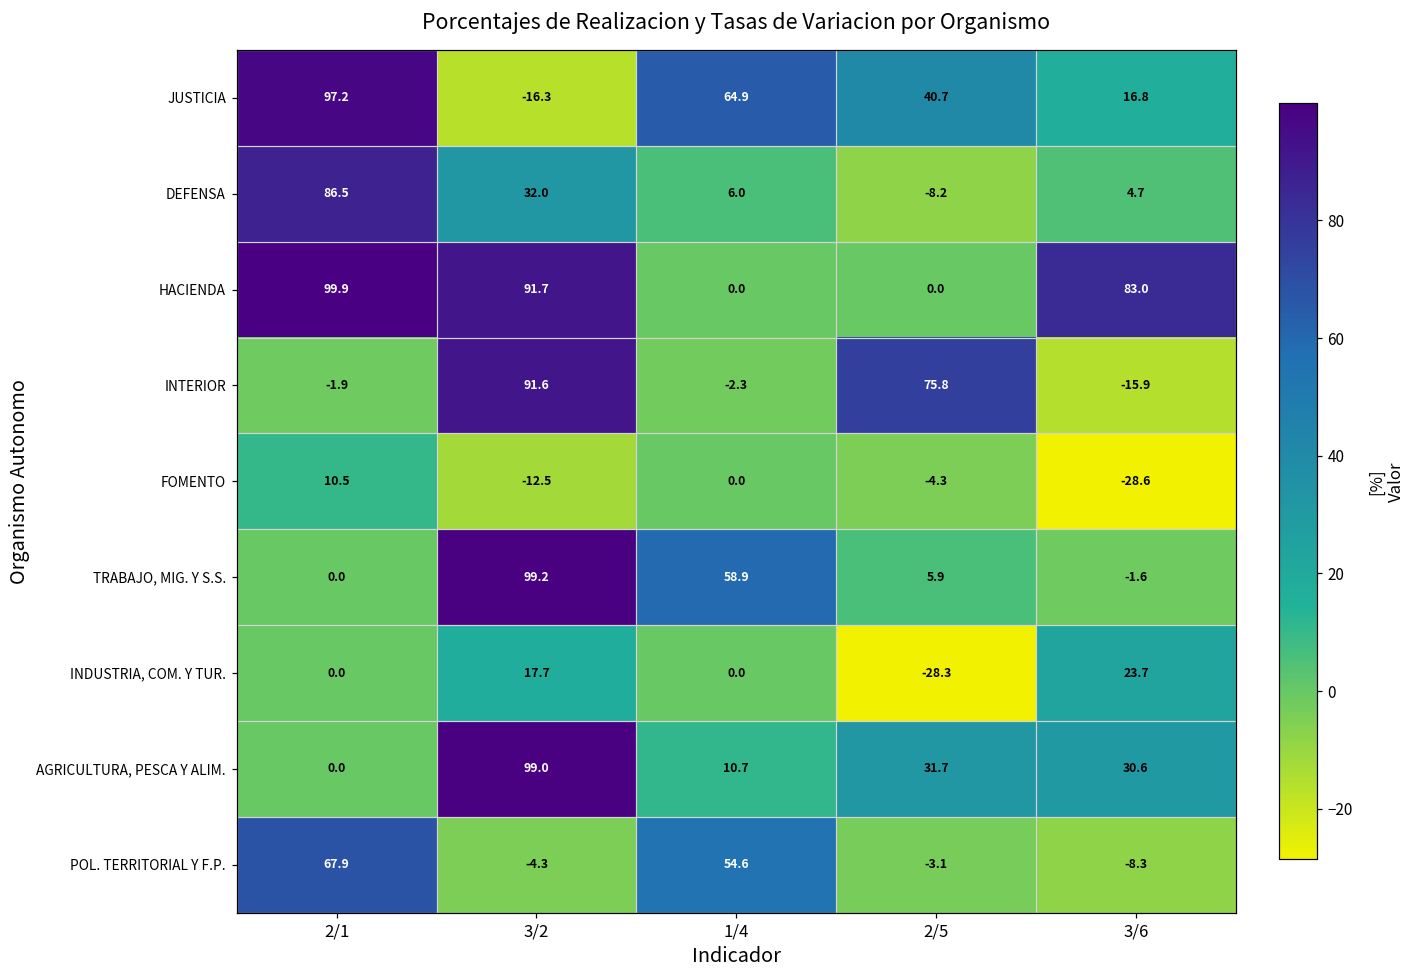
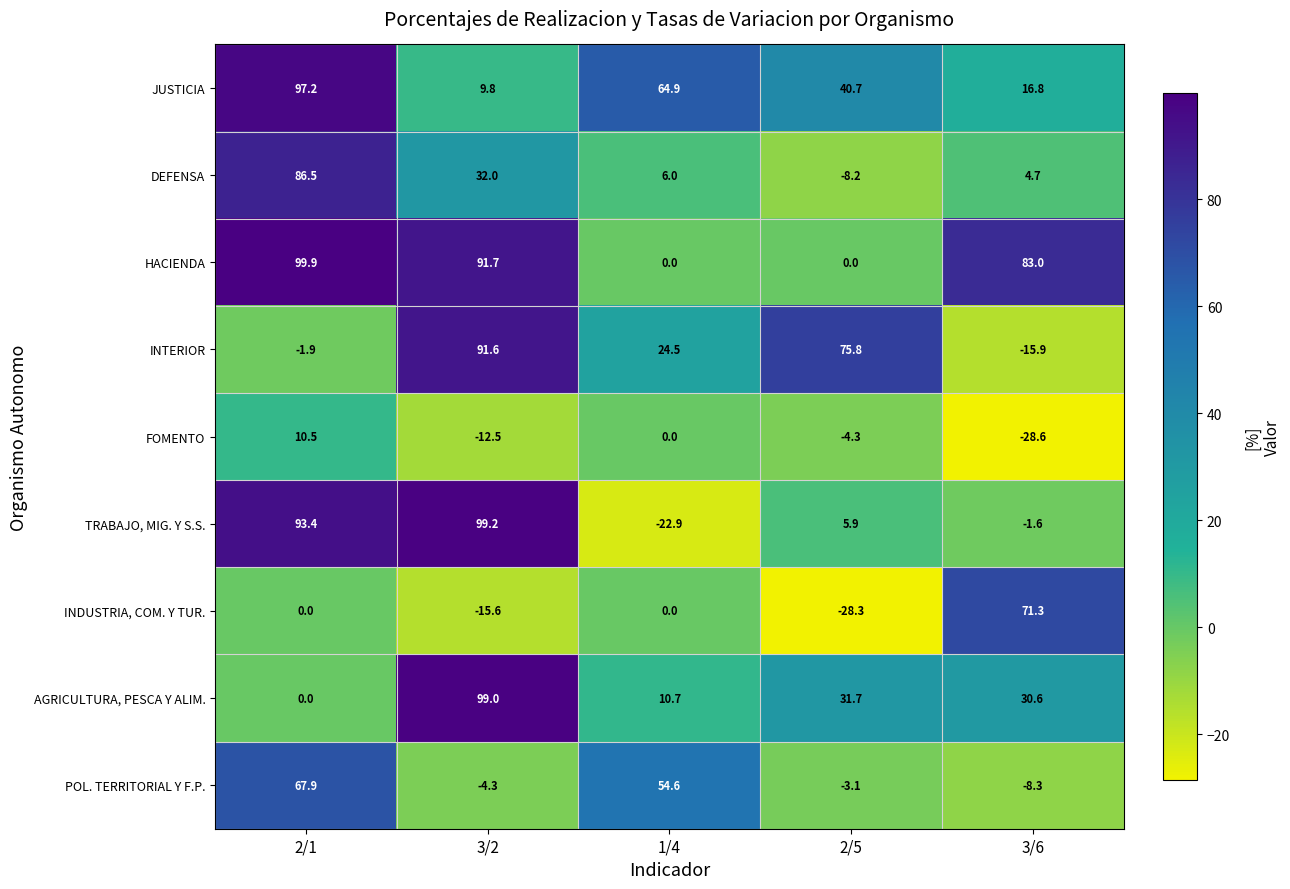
  {
    "JUSTICIA": {
      "2/1": 97.2,
-     "3/2": -16.3,
+     "3/2": 9.8,
      "1/4": 64.9,
      "2/5": 40.7,
      "3/6": 16.8
    },
    "DEFENSA": {
      "2/1": 86.5,
      "3/2": 32.0,
      "1/4": 6.0,
      "2/5": -8.2,
      "3/6": 4.7
    },
    "HACIENDA": {
      "2/1": 99.9,
      "3/2": 91.7,
      "1/4": 0.0,
      "2/5": 0.0,
      "3/6": 83.0
    },
    "INTERIOR": {
      "2/1": -1.9,
      "3/2": 91.6,
-     "1/4": -2.3,
+     "1/4": 24.5,
      "2/5": 75.8,
      "3/6": -15.9
    },
    "FOMENTO": {
      "2/1": 10.5,
      "3/2": -12.5,
      "1/4": 0.0,
      "2/5": -4.3,
      "3/6": -28.6
    },
    "TRABAJO, MIG. Y S.S.": {
-     "2/1": 0.0,
+     "2/1": 93.4,
      "3/2": 99.2,
-     "1/4": 58.9,
+     "1/4": -22.9,
      "2/5": 5.9,
      "3/6": -1.6
    },
    "INDUSTRIA, COM. Y TUR.": {
      "2/1": 0.0,
-     "3/2": 17.7,
+     "3/2": -15.6,
      "1/4": 0.0,
      "2/5": -28.3,
-     "3/6": 23.7
+     "3/6": 71.3
    },
    "AGRICULTURA, PESCA Y ALIM.": {
      "2/1": 0.0,
      "3/2": 99.0,
      "1/4": 10.7,
      "2/5": 31.7,
      "3/6": 30.6
    },
    "POL. TERRITORIAL Y F.P.": {
      "2/1": 67.9,
      "3/2": -4.3,
      "1/4": 54.6,
      "2/5": -3.1,
      "3/6": -8.3
    }
  }
